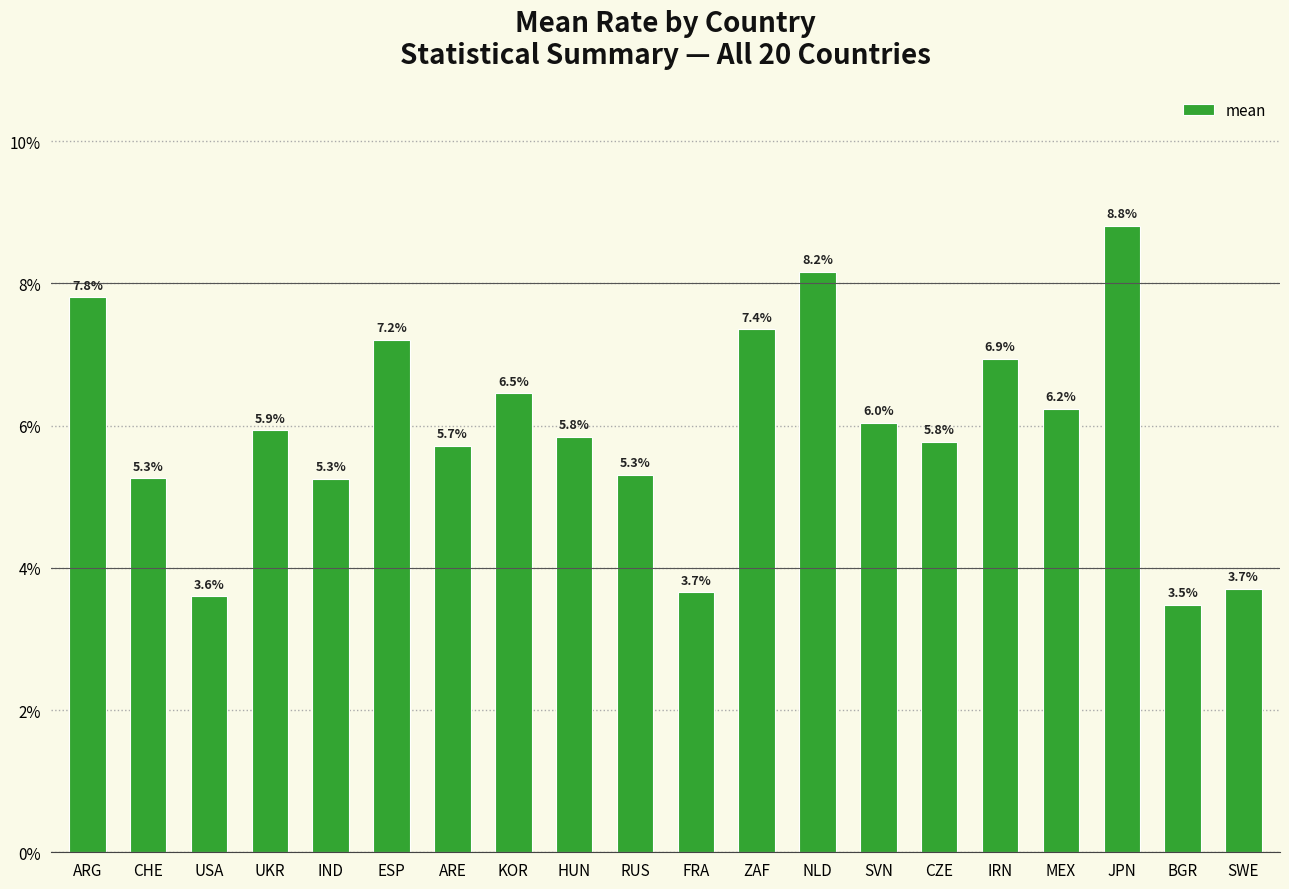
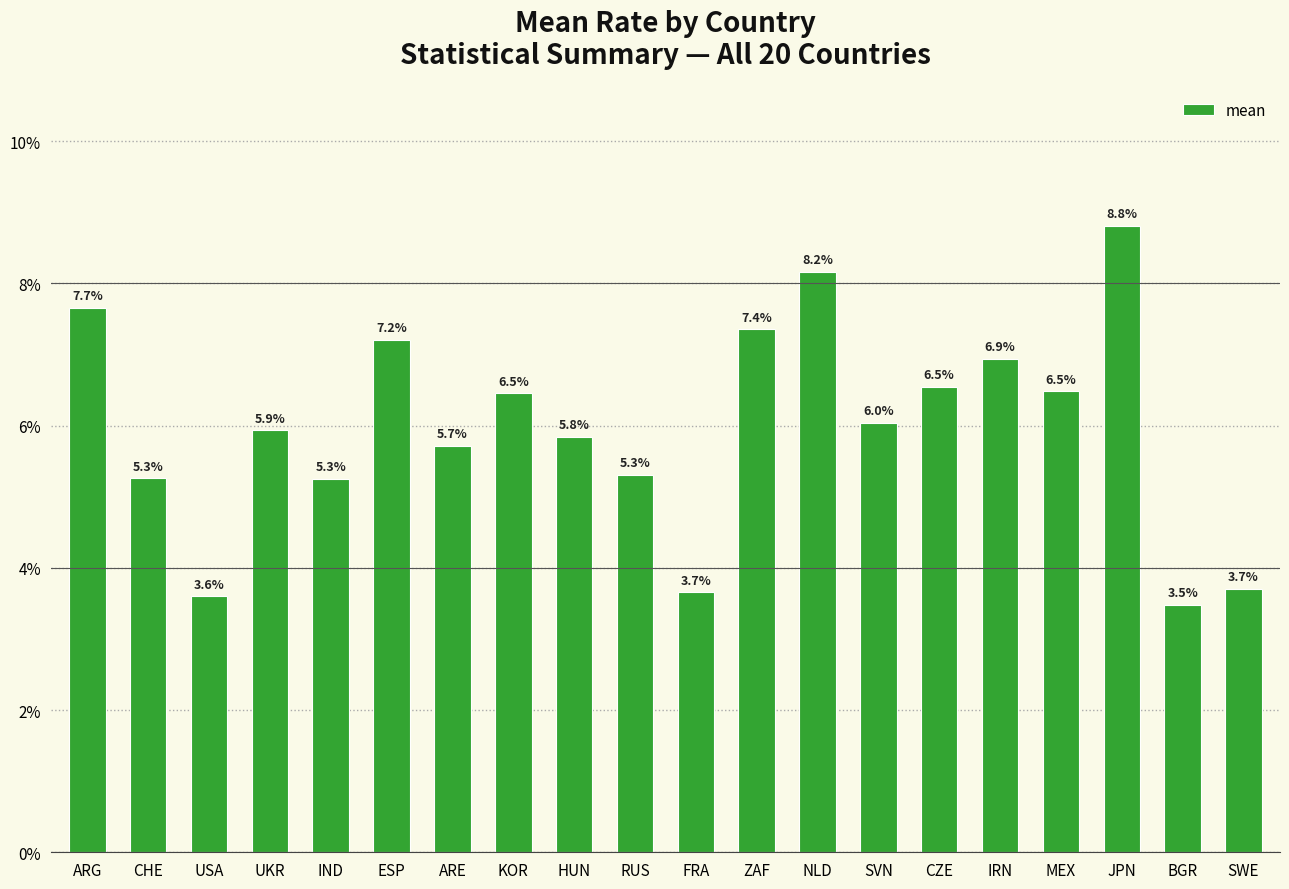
  {
-   "ARG": "7.8%",
+   "ARG": "7.7%",
    "CHE": "5.3%",
    "USA": "3.6%",
    "UKR": "5.9%",
    "IND": "5.3%",
    "ESP": "7.2%",
    "ARE": "5.7%",
    "KOR": "6.5%",
    "HUN": "5.8%",
    "RUS": "5.3%",
    "FRA": "3.7%",
    "ZAF": "7.4%",
    "NLD": "8.2%",
    "SVN": "6.0%",
-   "CZE": "5.8%",
+   "CZE": "6.5%",
    "IRN": "6.9%",
-   "MEX": "6.2%",
+   "MEX": "6.5%",
    "JPN": "8.8%",
    "BGR": "3.5%",
    "SWE": "3.7%"
  }
